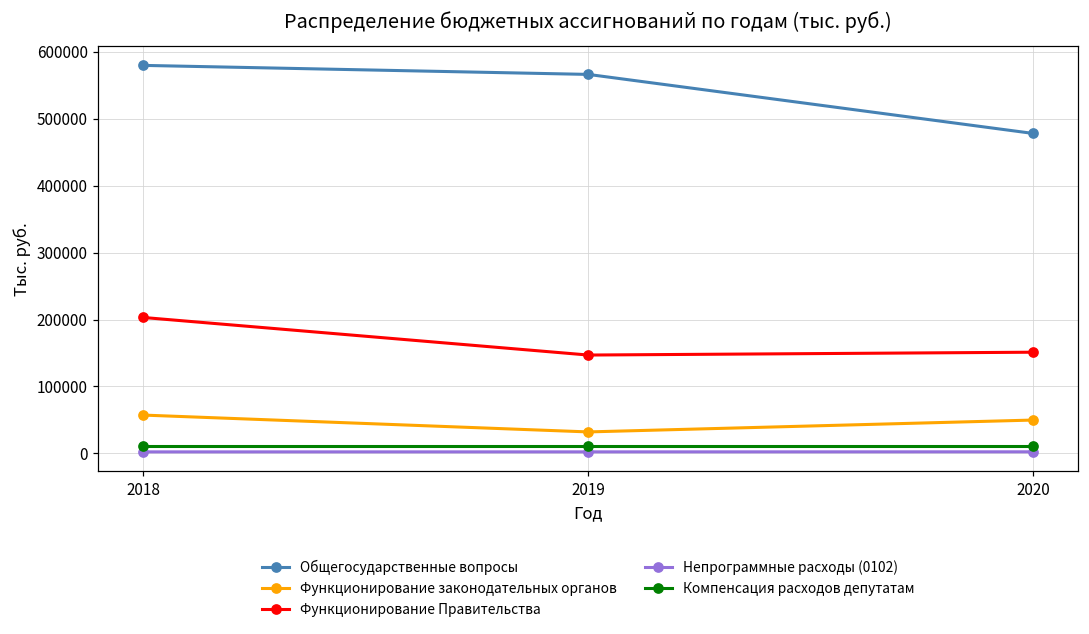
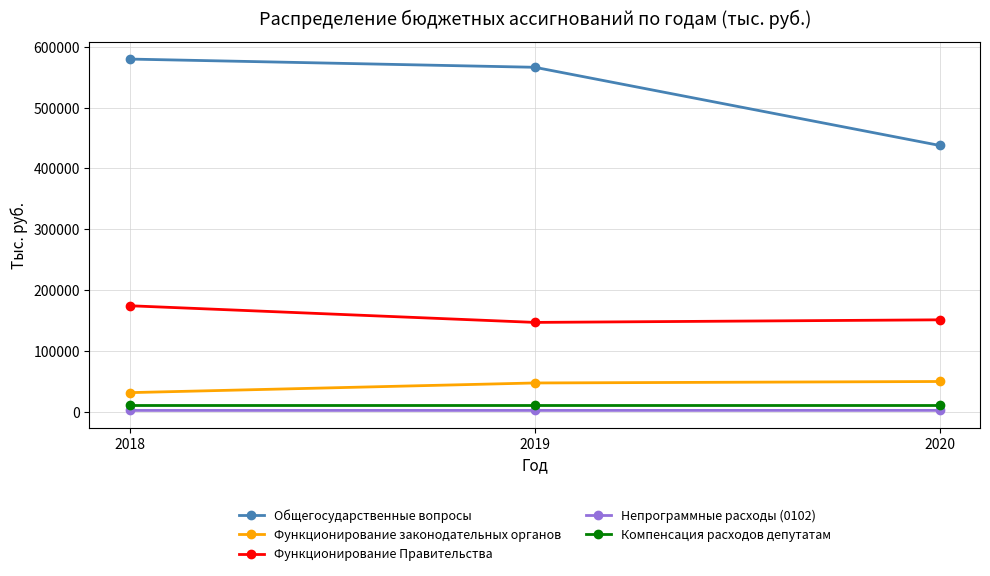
  {
    "Общегосударственные вопросы": {
      "2018": 580000,
      "2019": 570000,
-     "2020": 480000
+     "2020": 440000
    },
    "Функционирование законодательных органов": {
-     "2018": 60000,
-     "2019": 30000,
+     "2018": 30000,
+     "2019": 50000,
      "2020": 50000
    },
    "Функционирование Правительства": {
-     "2018": 200000,
+     "2018": 170000,
      "2019": 150000,
      "2020": 150000
    },
    "Непрограммные расходы (0102)": {
      "2018": 0,
      "2019": 0,
      "2020": 0
    },
    "Компенсация расходов депутатам": {
      "2018": 10000,
      "2019": 10000,
      "2020": 10000
    }
  }
